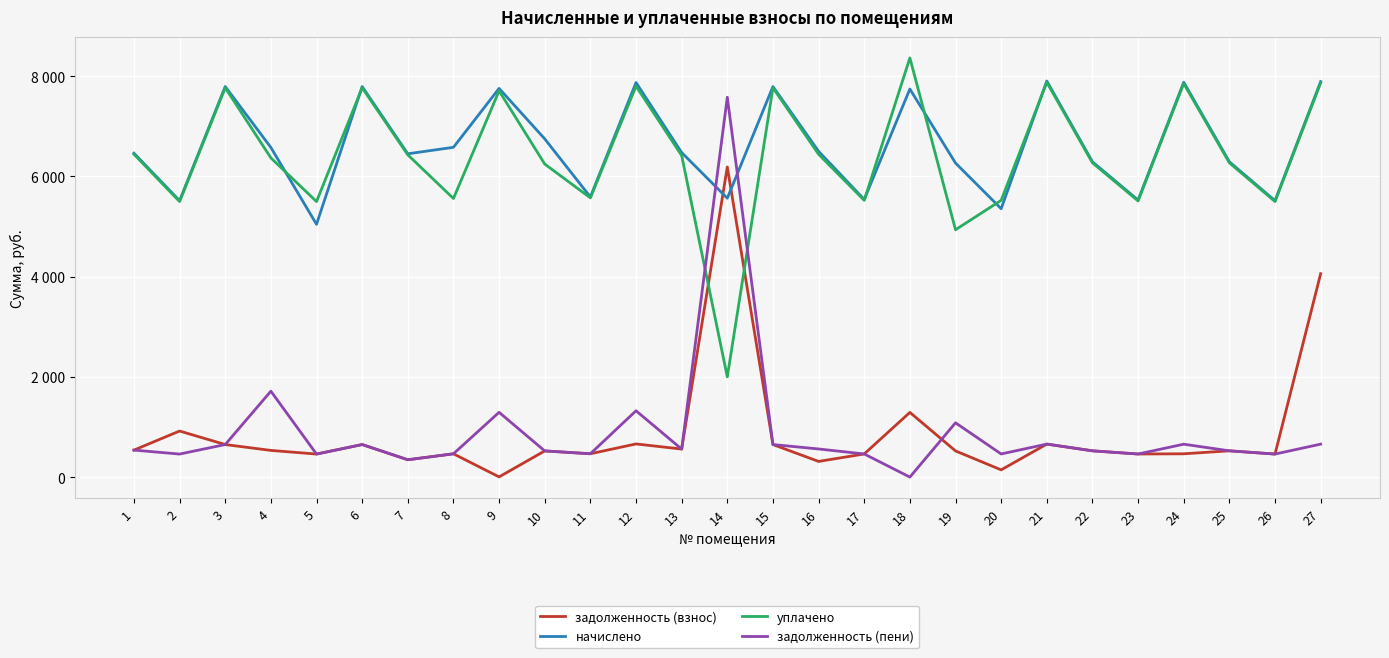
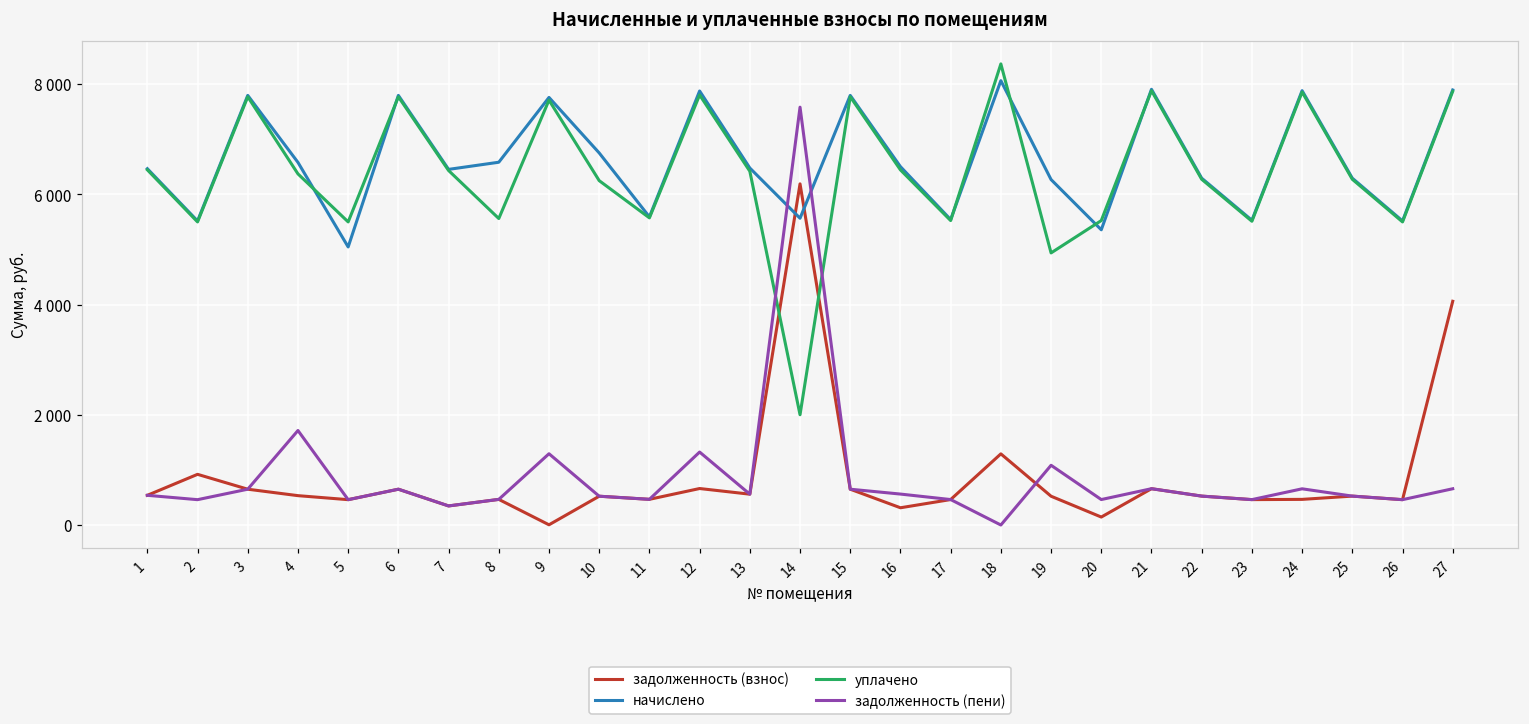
  {
    "задолженность (взнос)": {
      "2": 900,
      "4": 500,
      "9": 0,
      "12": 700,
      "14": 6200,
      "16": 300,
      "18": 1300,
      "19": 500,
      "20": 100,
      "24": 500,
      "27": 4100
    },
    "начислено": {
      "4": 6600,
      "5": 5000,
      "8": 6600,
      "10": 6700,
      "12": 7900,
      "13": 6500,
      "14": 5600,
      "16": 6500,
-     "18": 7700,
+     "18": 8100,
      "19": 6300,
      "20": 5400
    },
    "уплачено": {
      "4": 6400,
      "5": 5500,
      "8": 5600,
      "10": 6200,
      "12": 7800,
      "13": 6400,
      "14": 2000,
      "16": 6400,
      "18": 8400,
      "19": 4900,
      "20": 5500
    },
    "задолженность (пени)": {
      "2": 500,
      "4": 1700,
      "9": 1300,
      "12": 1300,
      "14": 7600,
      "16": 600,
      "18": 0,
      "19": 1100,
      "20": 500,
      "24": 700,
      "27": 700
    }
  }
